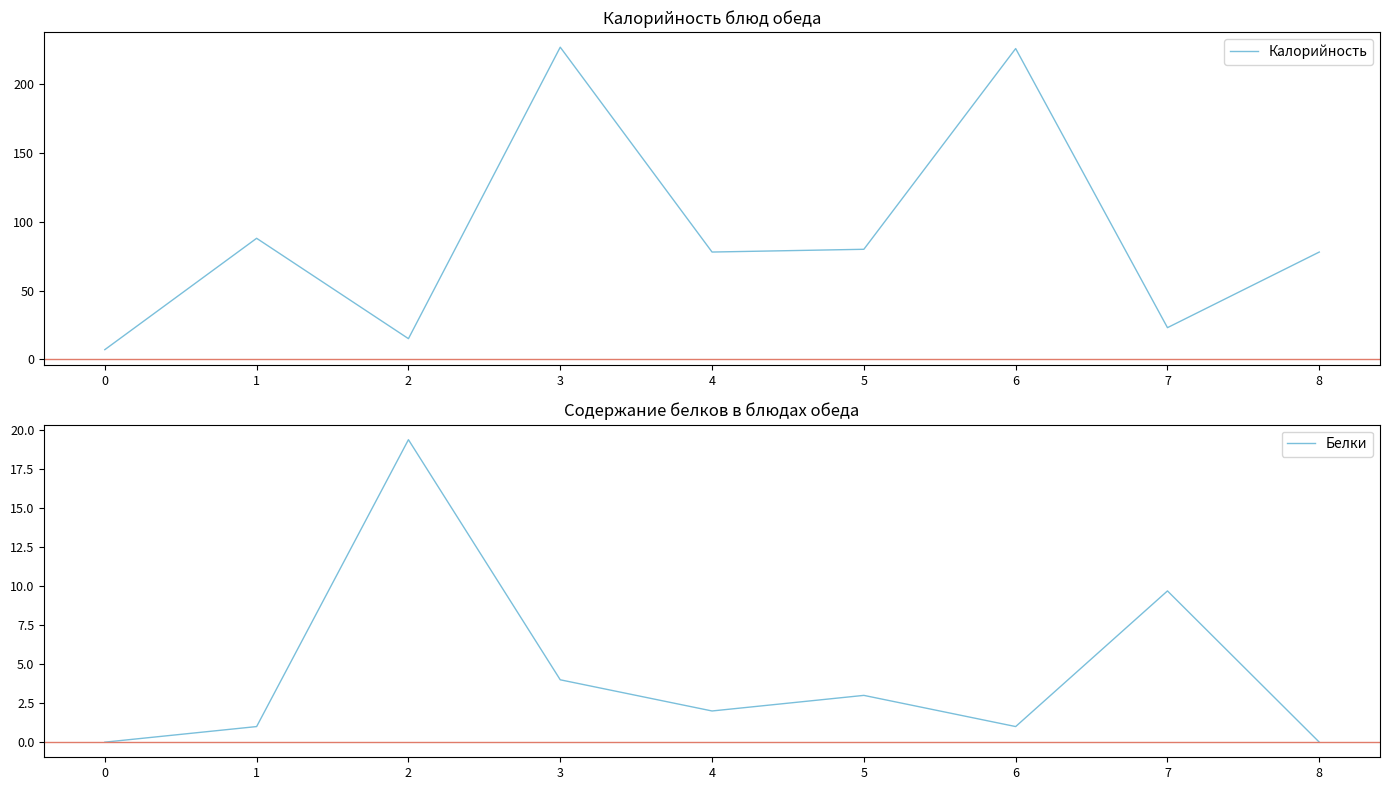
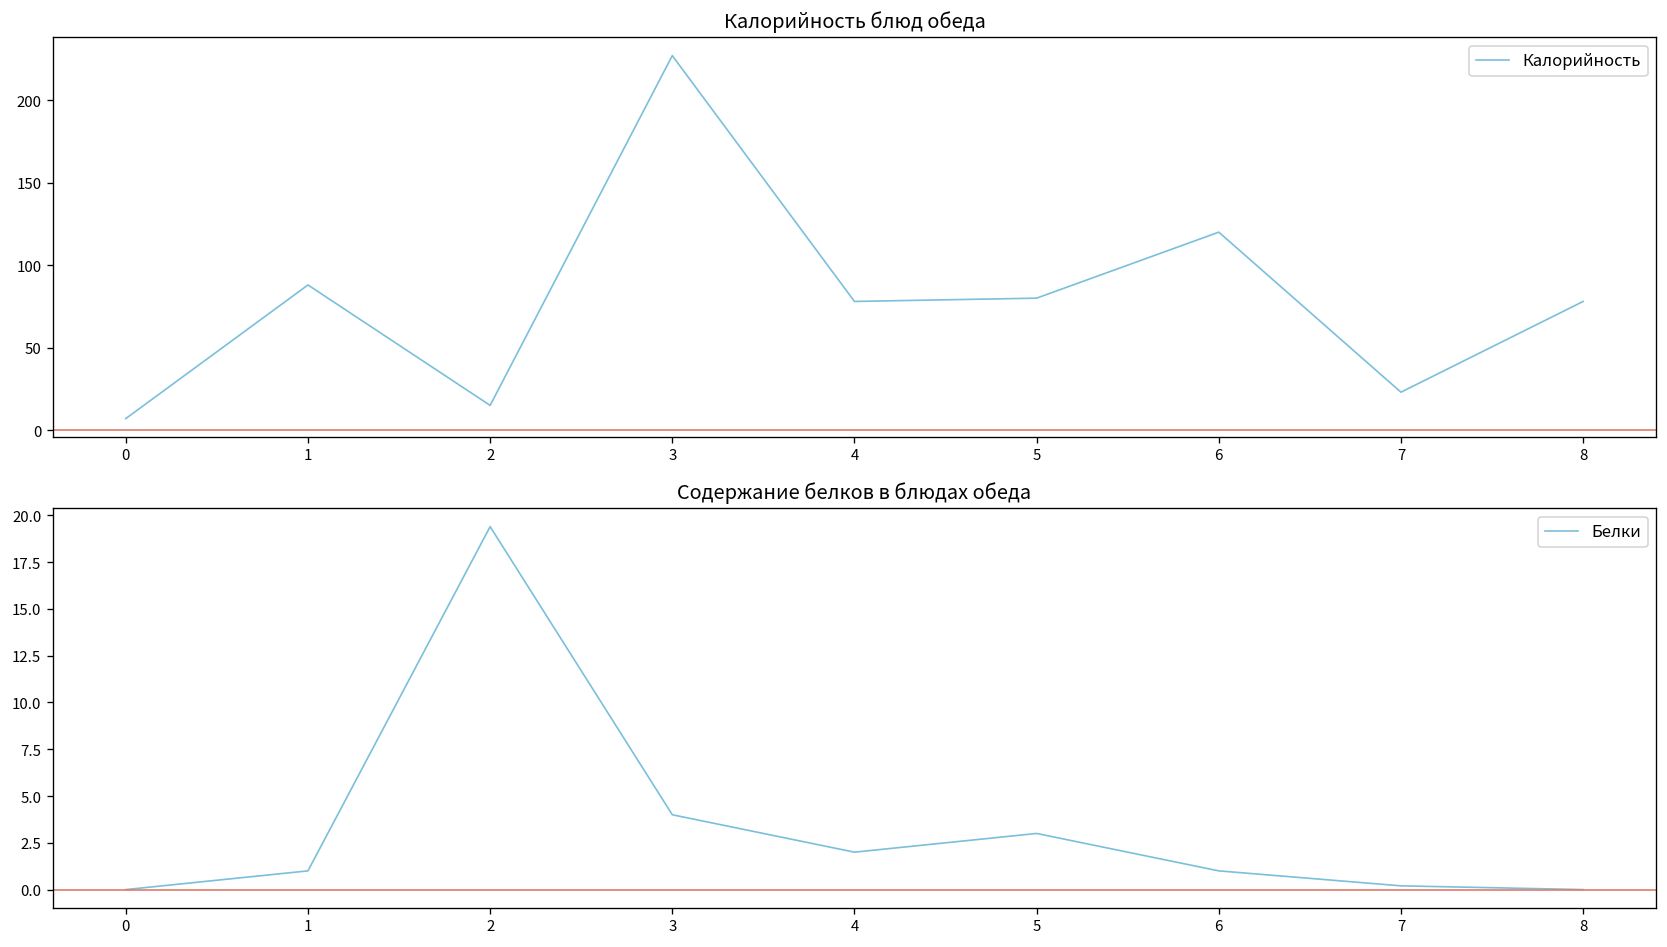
  {
    "Калорийность блюд обеда": {
      "0": 7,
      "1": 88,
      "2": 15,
      "3": 227,
      "4": 78,
      "5": 80,
-     "6": 226,
+     "6": 120,
      "7": 23,
      "8": 78
    },
    "Содержание белков в блюдах обеда": {
      "0": 0.0,
      "1": 1.0,
      "2": 19.4,
      "3": 4.0,
      "4": 2.0,
      "5": 3.0,
      "6": 1.0,
-     "7": 9.7,
+     "7": 0.2,
      "8": 0.0
    }
  }
